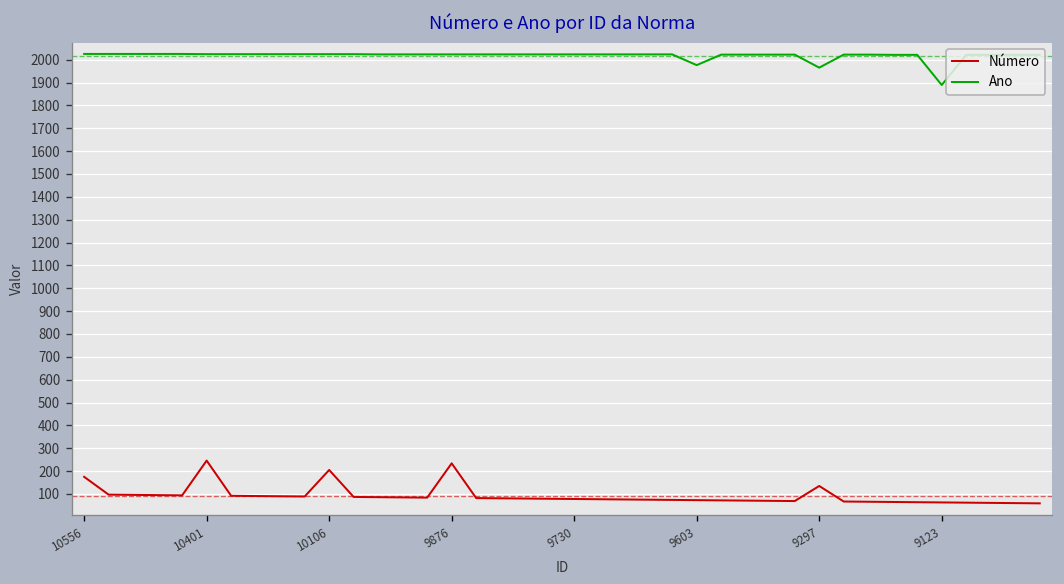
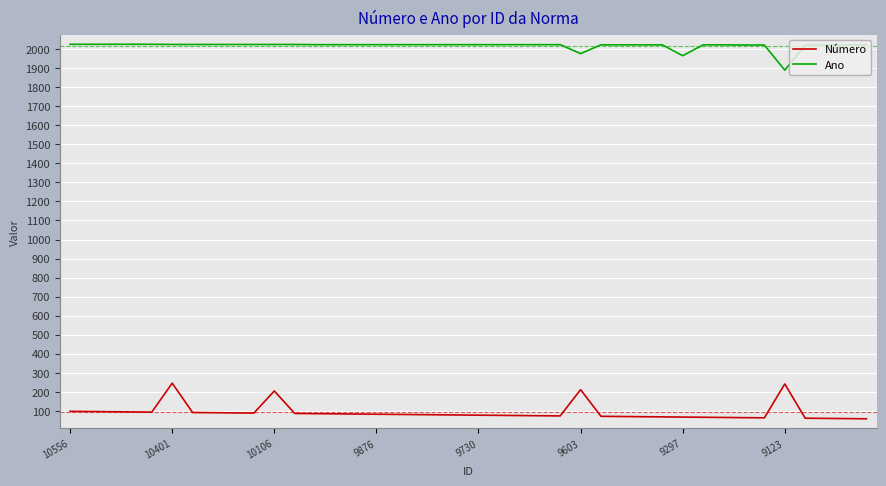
  {
    "Número": {
-     "10556": 180,
+     "10556": 100,
      "10401": 250,
      "10106": 210,
-     "9876": 230,
+     "9876": 80,
      "9730": 80,
-     "9603": 70,
-     "9297": 140,
-     "9123": 60
+     "9603": 210,
+     "9297": 70,
+     "9123": 240
    },
    "Ano": {
      "10556": 2030,
      "10401": 2020,
      "10106": 2020,
      "9876": 2020,
      "9730": 2020,
      "9603": 1980,
      "9297": 1970,
      "9123": 1890
    }
  }
